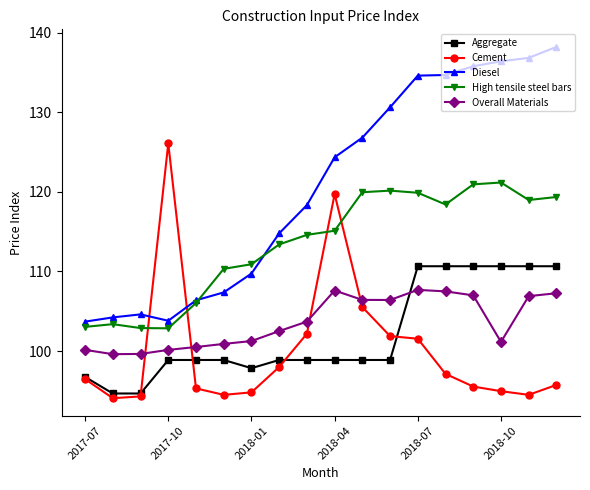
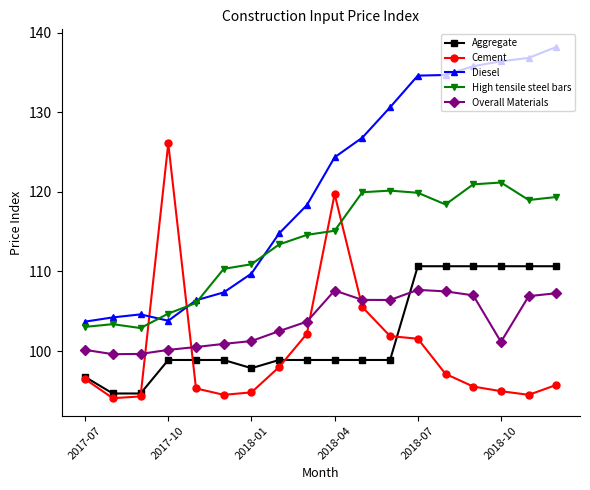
  {
    "Aggregate": {
      "2017-10": 99,
      "2018-01": 98,
      "2018-04": 99,
      "2018-07": 111,
      "2018-10": 111
    },
    "Cement": {
      "2017-10": 126,
      "2018-01": 95,
      "2018-04": 120,
      "2018-07": 102,
      "2018-10": 95
    },
    "Diesel": {
      "2017-07": 104,
      "2017-10": 104,
      "2018-01": 110,
      "2018-04": 124,
      "2018-07": 135
    },
    "High tensile steel bars": {
      "2017-07": 103,
-     "2017-10": 103,
+     "2017-10": 105,
      "2018-01": 111,
      "2018-04": 115,
      "2018-07": 120,
      "2018-10": 121
    },
    "Overall Materials": {
      "2017-07": 100,
      "2017-10": 100,
      "2018-01": 101,
      "2018-04": 108,
      "2018-07": 108,
      "2018-10": 101
    }
  }
